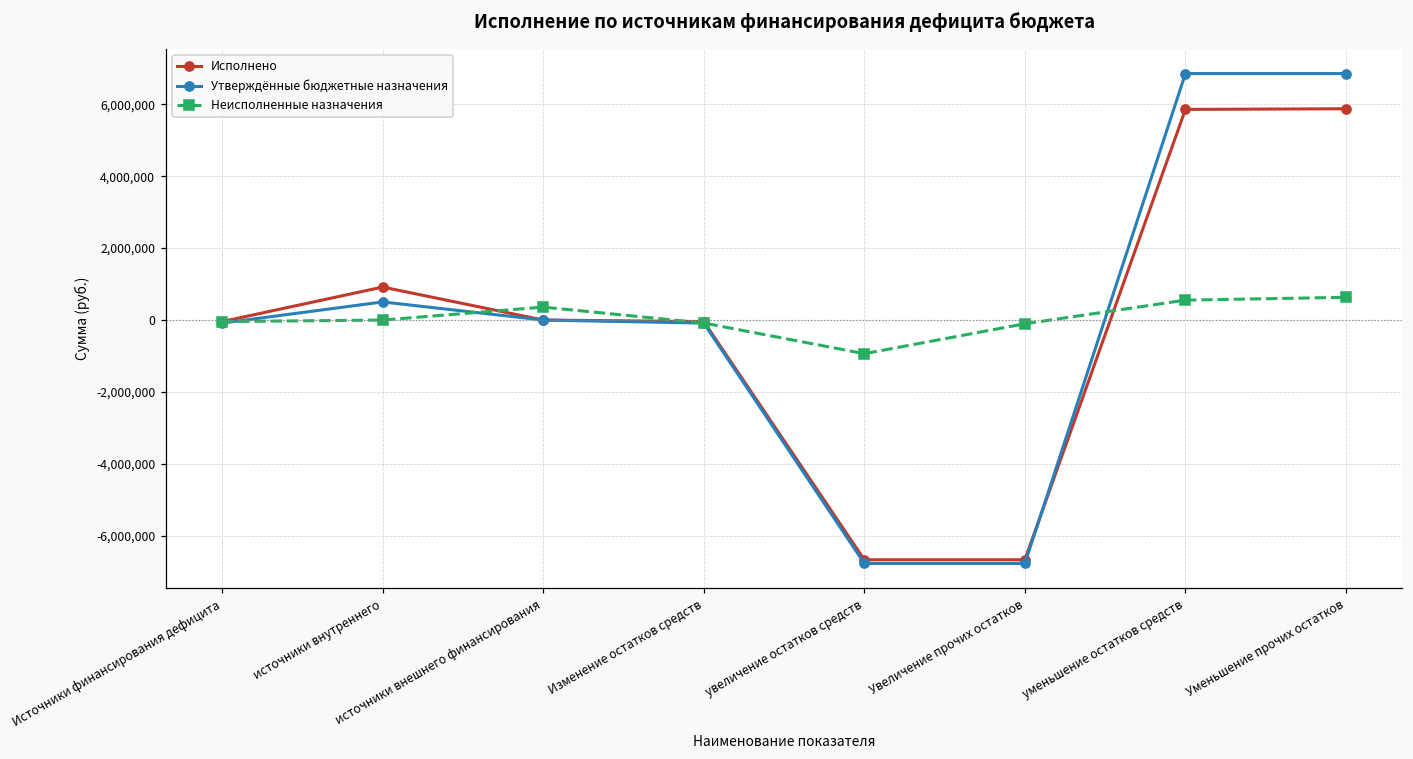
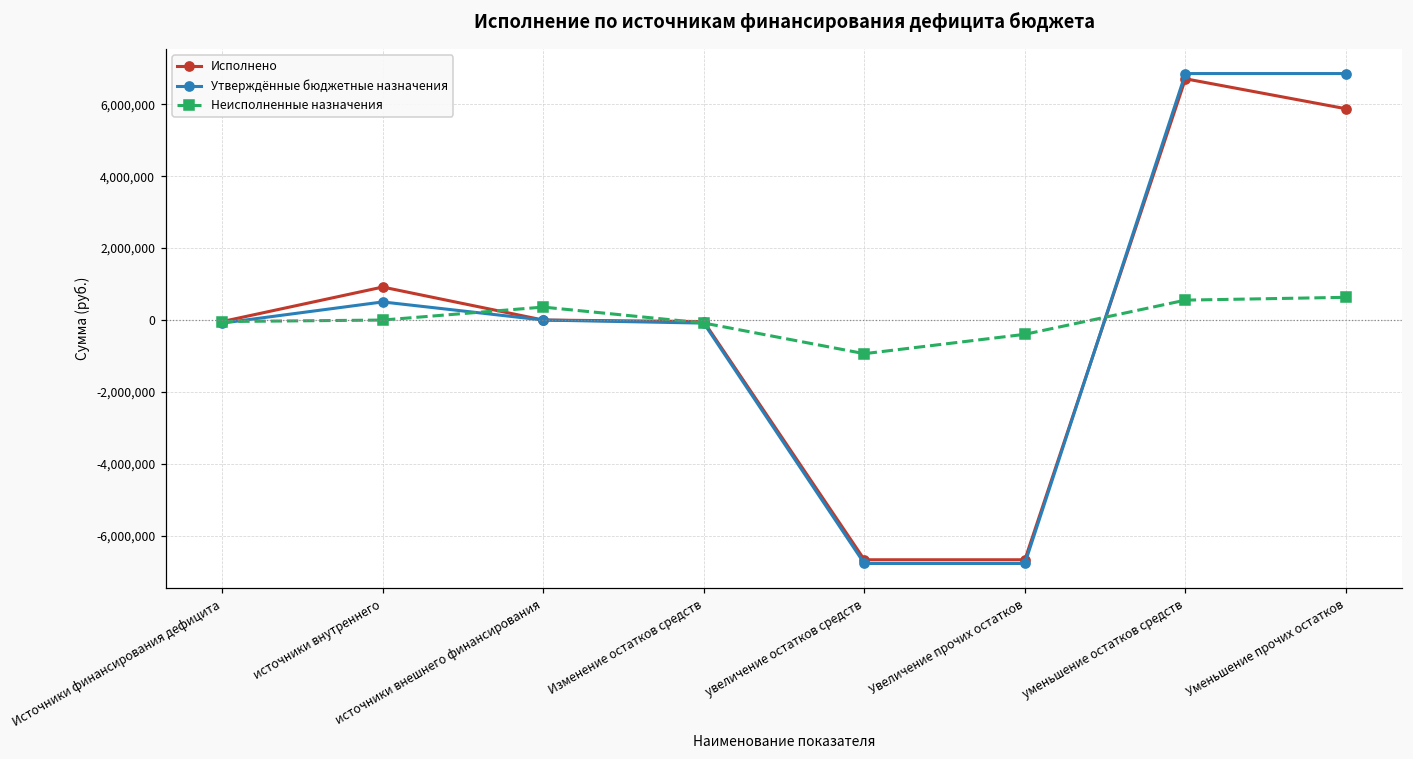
  {
    "Исполнено": {
      "источники внутреннего": "900,000",
      "увеличение остатков средств": "-6,700,000",
      "Увеличение прочих остатков": "-6,700,000",
-     "уменьшение остатков средств": "5,900,000",
+     "уменьшение остатков средств": "6,700,000",
      "Уменьшение прочих остатков": "5,900,000"
    },
    "Утверждённые бюджетные назначения": {
      "источники внутреннего": "500,000",
      "увеличение остатков средств": "-6,800,000",
      "Увеличение прочих остатков": "-6,800,000",
      "уменьшение остатков средств": "6,900,000",
      "Уменьшение прочих остатков": "6,900,000"
    },
    "Неисполненные назначения": {
      "источники внутреннего": "0",
      "источники внешнего финансирования": "400,000",
      "увеличение остатков средств": "-900,000",
-     "Увеличение прочих остатков": "-100,000",
+     "Увеличение прочих остатков": "-400,000",
      "уменьшение остатков средств": "600,000",
      "Уменьшение прочих остатков": "600,000"
    }
  }
